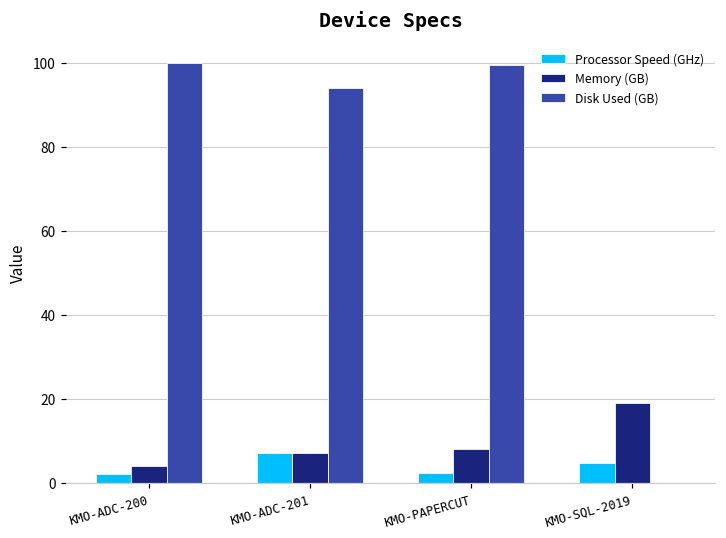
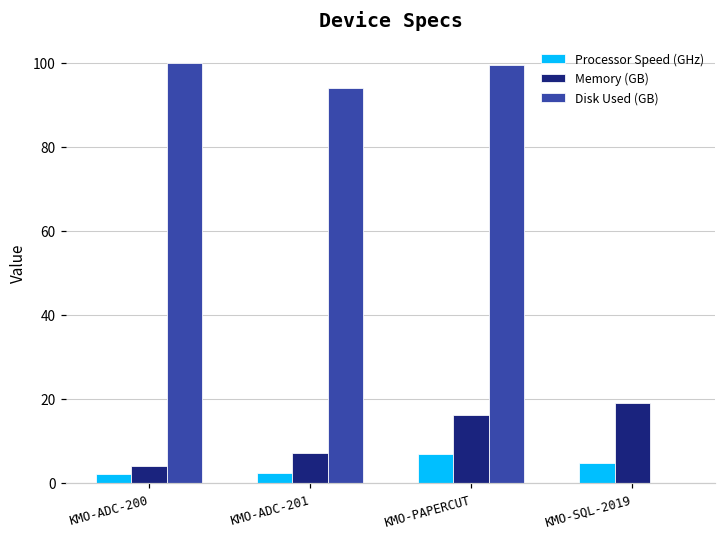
  {
    "Processor Speed (GHz)": {
      "KMO-ADC-200": 2,
-     "KMO-ADC-201": 7,
-     "KMO-PAPERCUT": 2,
+     "KMO-ADC-201": 2,
+     "KMO-PAPERCUT": 7,
      "KMO-SQL-2019": 5
    },
    "Memory (GB)": {
      "KMO-ADC-200": 4,
      "KMO-ADC-201": 7,
-     "KMO-PAPERCUT": 8,
+     "KMO-PAPERCUT": 16,
      "KMO-SQL-2019": 19
    },
    "Disk Used (GB)": {
      "KMO-ADC-200": 100,
      "KMO-ADC-201": 94,
      "KMO-PAPERCUT": 99,
      "KMO-SQL-2019": 0
    }
  }
